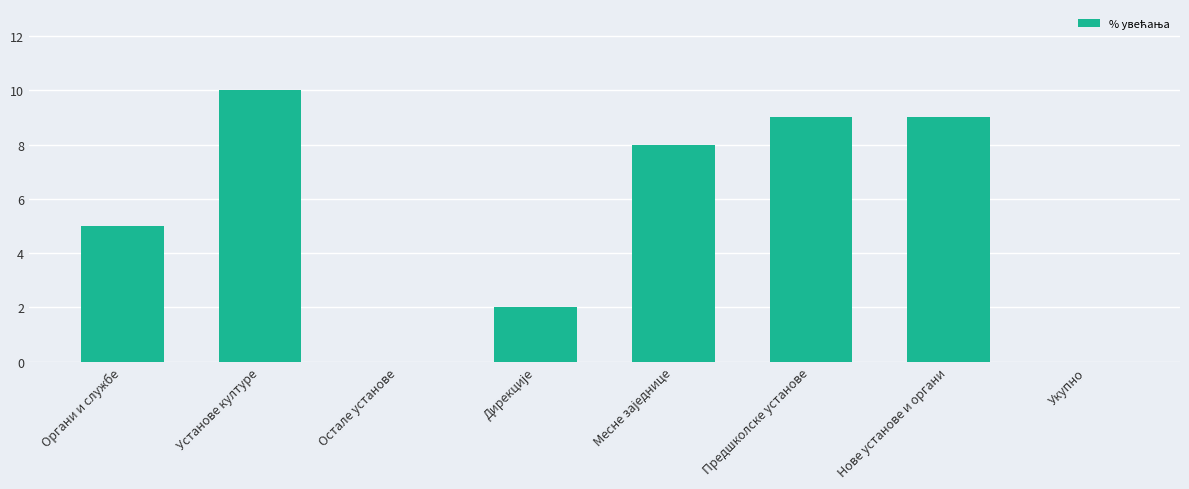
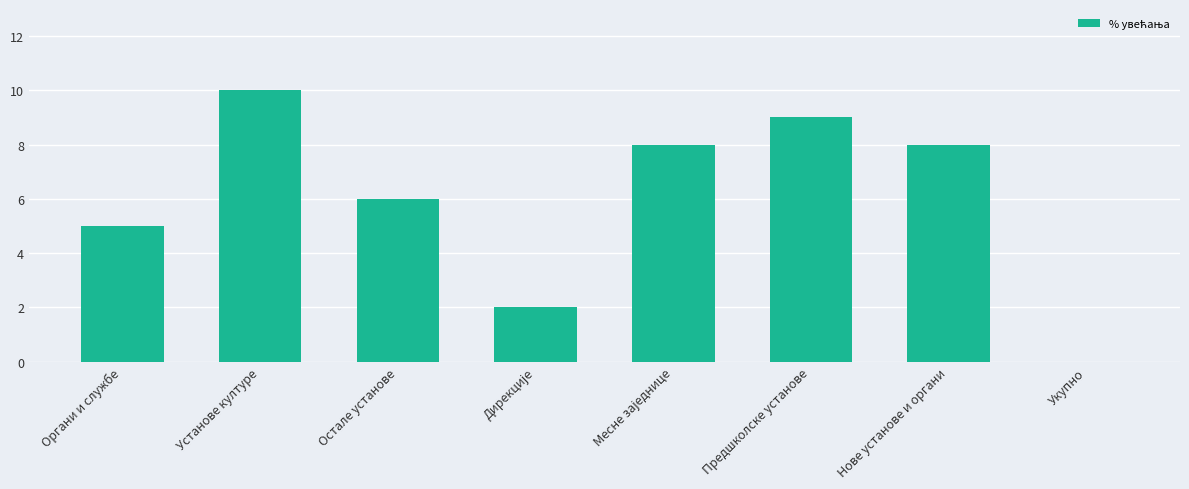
  {
    "Органи и службе": 5,
    "Установе културе": 10,
-   "Остале установе": 0,
+   "Остале установе": 6,
    "Дирекције": 2,
    "Месне заједнице": 8,
    "Предшколске установе": 9,
-   "Нове установе и органи": 9,
+   "Нове установе и органи": 8,
    "Укупно": 0
  }
